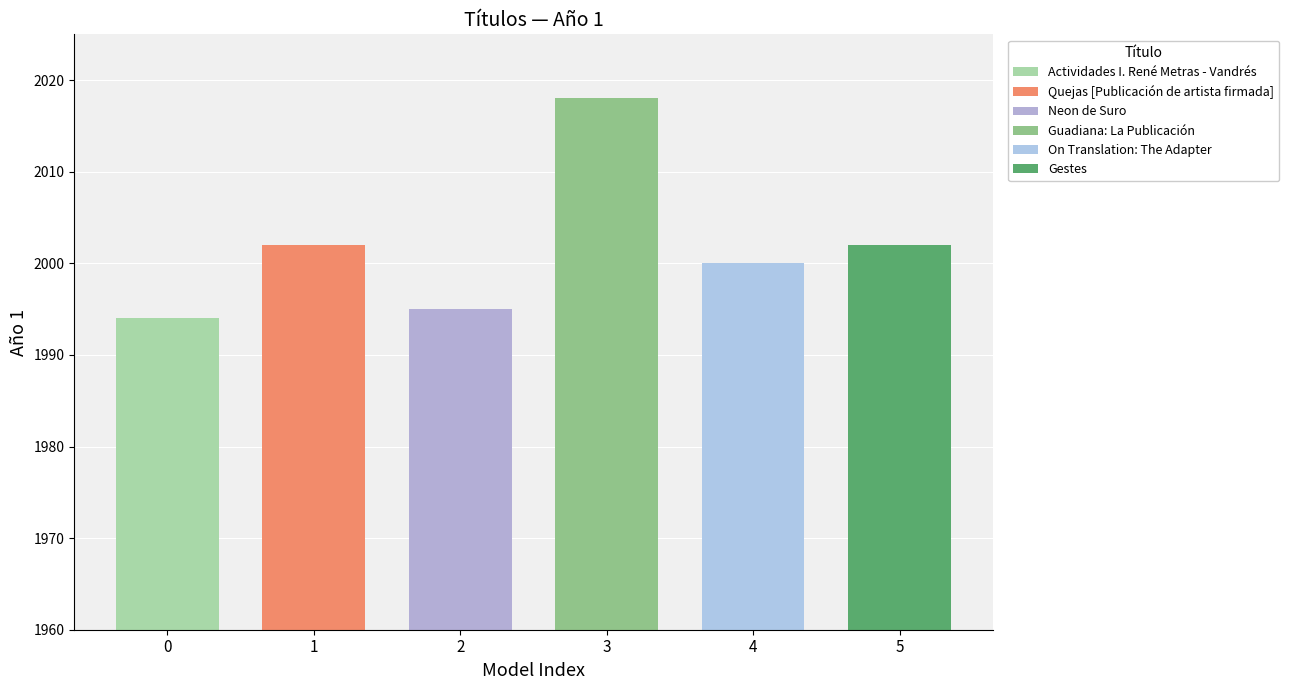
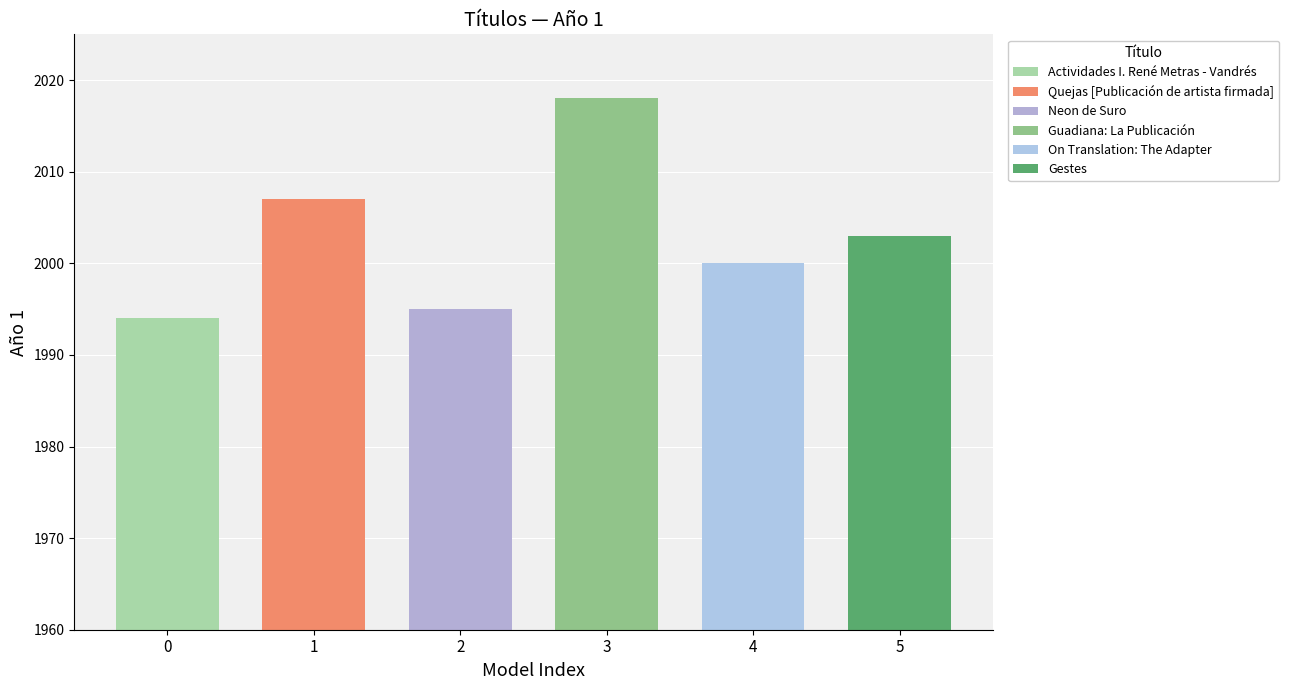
  {
    "0": 1994,
-   "1": 2002,
+   "1": 2007,
    "2": 1995,
    "3": 2018,
    "4": 2000,
-   "5": 2002
+   "5": 2003
  }
